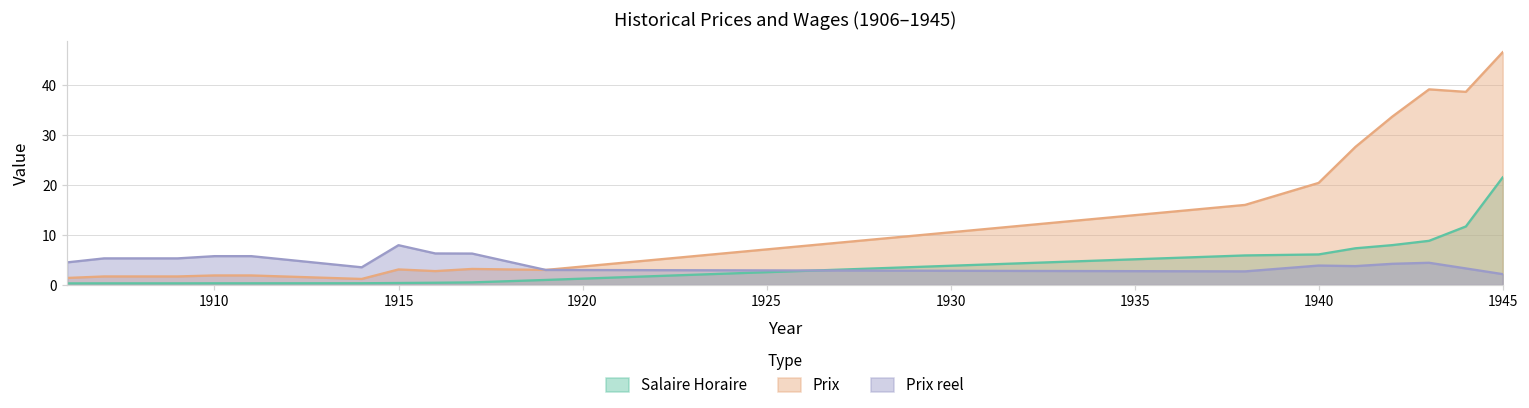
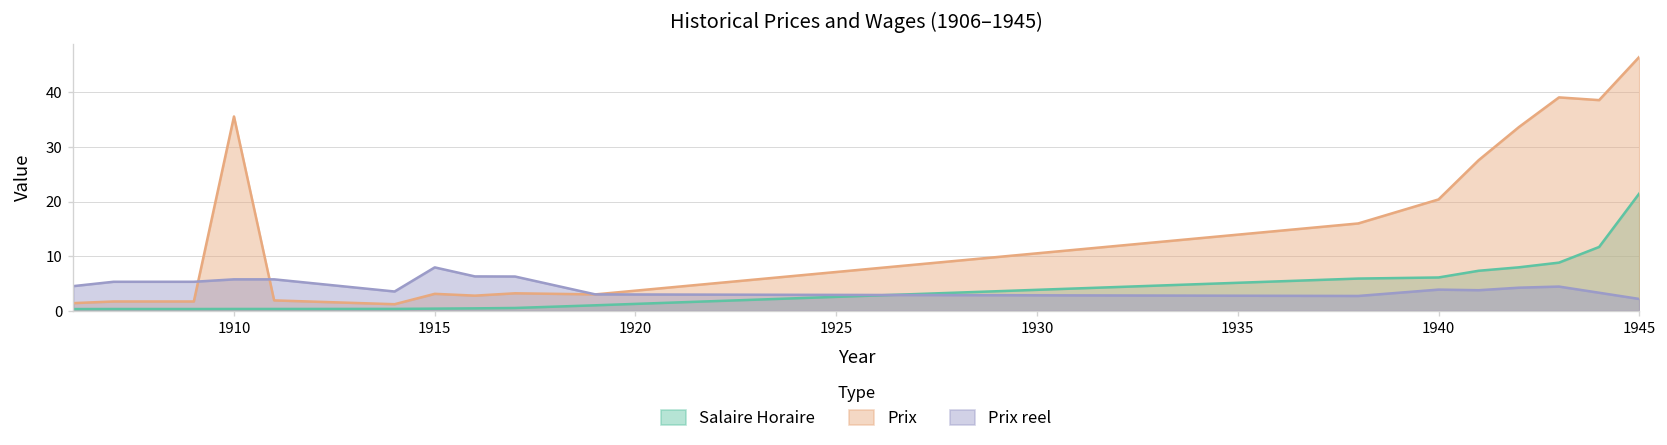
  {
    "Prix": {
-     "1910": 2,
+     "1910": 36,
      "1915": 3,
      "1940": 20,
      "1945": 47
    }
  }
